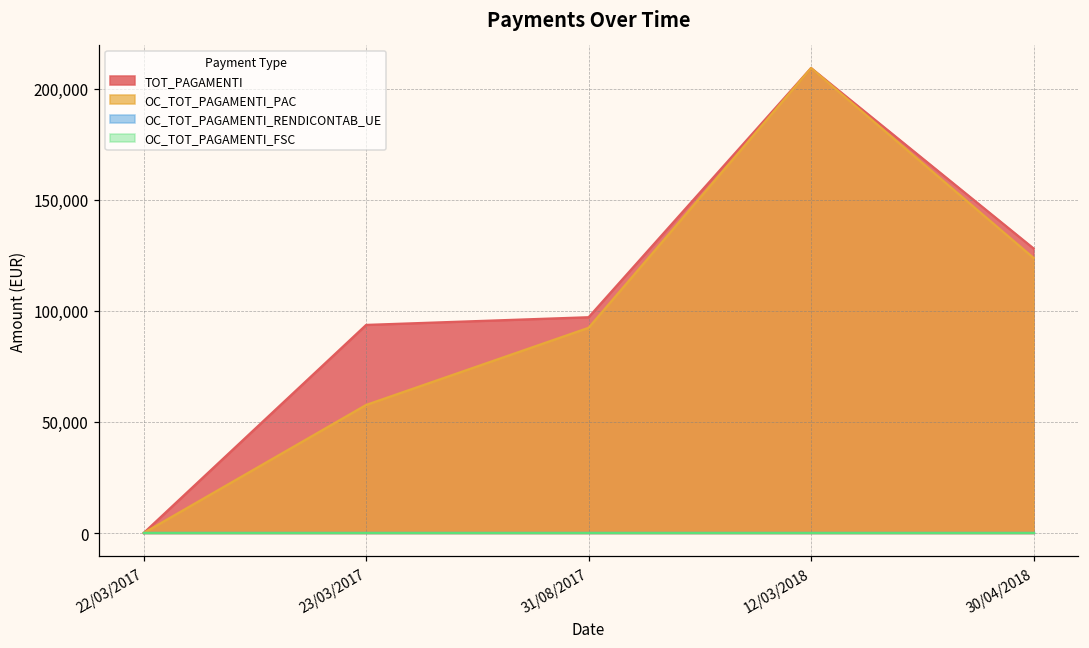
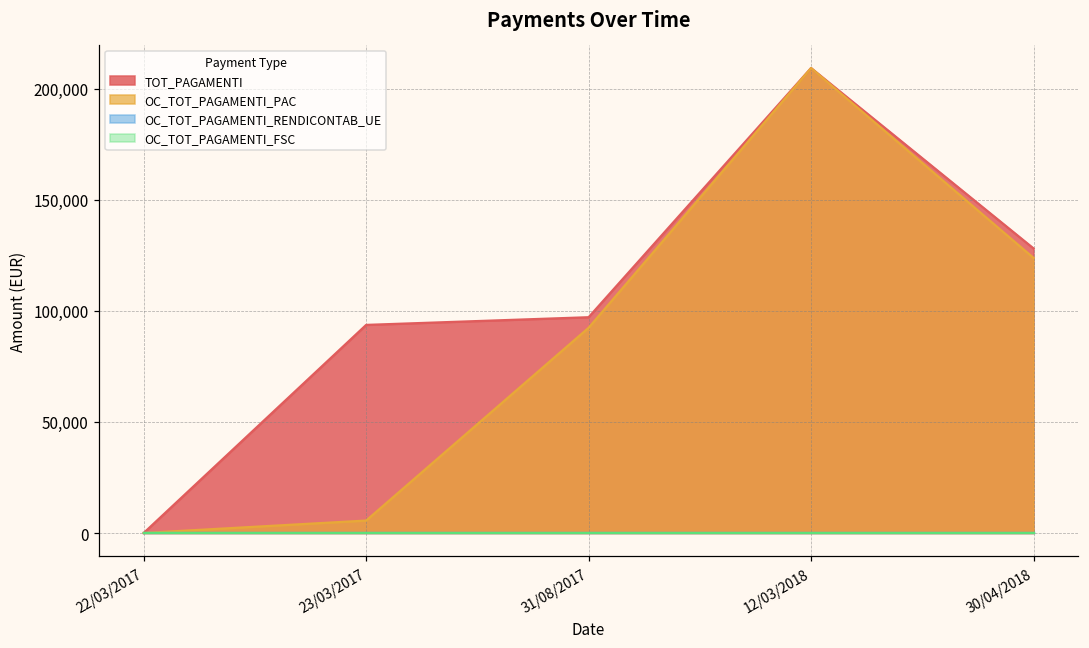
  {
    "TOT_PAGAMENTI": {
      "23/03/2017": "94,000",
      "31/08/2017": "97,000",
      "30/04/2018": "128,000"
    },
    "OC_TOT_PAGAMENTI_PAC": {
-     "23/03/2017": "58,000",
+     "23/03/2017": "6,000",
      "31/08/2017": "92,000",
      "30/04/2018": "124,000"
    },
    "OC_TOT_PAGAMENTI_FSC": {
      "23/03/2017": "0",
      "31/08/2017": "0",
      "12/03/2018": "0",
      "30/04/2018": "0"
    }
  }
